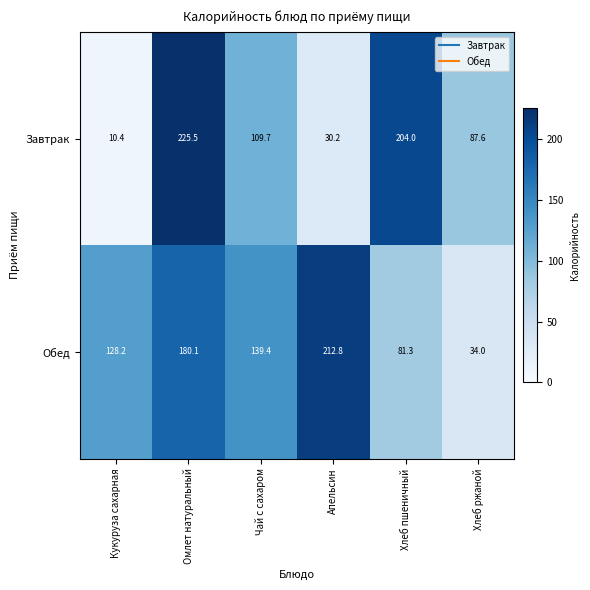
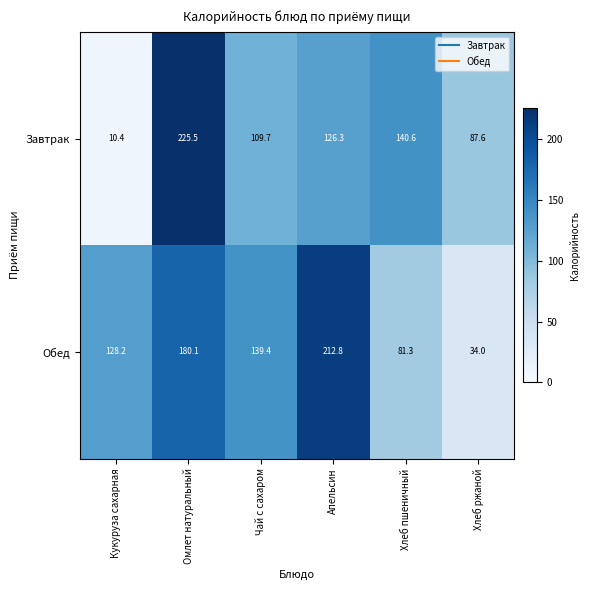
  {
    "Завтрак": {
      "Кукуруза сахарная": 10.4,
      "Омлет натуральный": 225.5,
      "Чай с сахаром": 109.7,
-     "Апельсин": 30.2,
-     "Хлеб пшеничный": 204.0,
+     "Апельсин": 126.3,
+     "Хлеб пшеничный": 140.6,
      "Хлеб ржаной": 87.6
    },
    "Обед": {
      "Кукуруза сахарная": 128.2,
      "Омлет натуральный": 180.1,
      "Чай с сахаром": 139.4,
      "Апельсин": 212.8,
      "Хлеб пшеничный": 81.3,
      "Хлеб ржаной": 34.0
    }
  }
